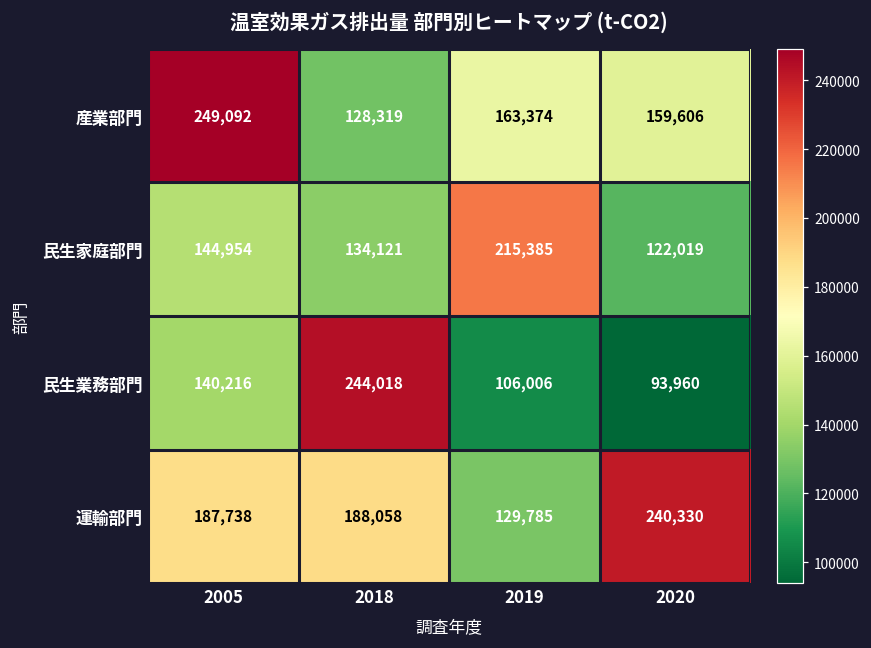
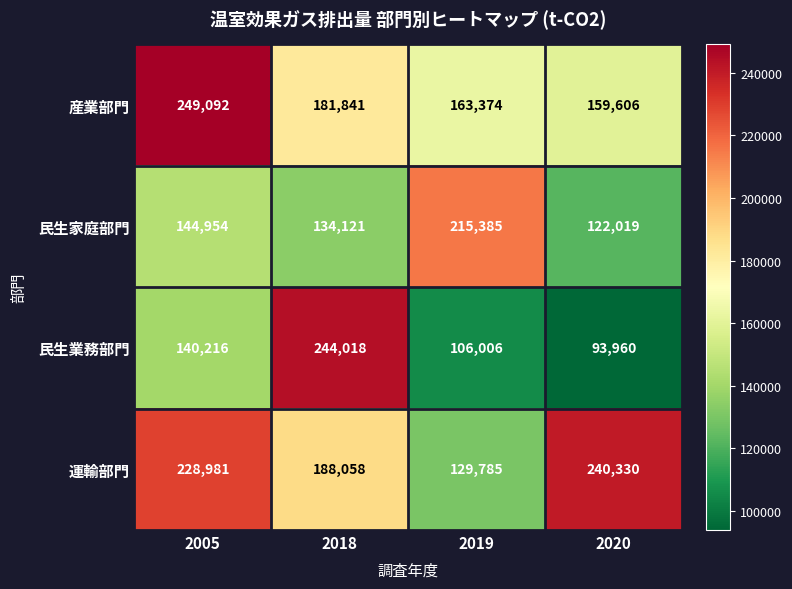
  {
    "産業部門": {
      "2005": "249,092",
-     "2018": "128,319",
+     "2018": "181,841",
      "2019": "163,374",
      "2020": "159,606"
    },
    "民生家庭部門": {
      "2005": "144,954",
      "2018": "134,121",
      "2019": "215,385",
      "2020": "122,019"
    },
    "民生業務部門": {
      "2005": "140,216",
      "2018": "244,018",
      "2019": "106,006",
      "2020": "93,960"
    },
    "運輸部門": {
-     "2005": "187,738",
+     "2005": "228,981",
      "2018": "188,058",
      "2019": "129,785",
      "2020": "240,330"
    }
  }
